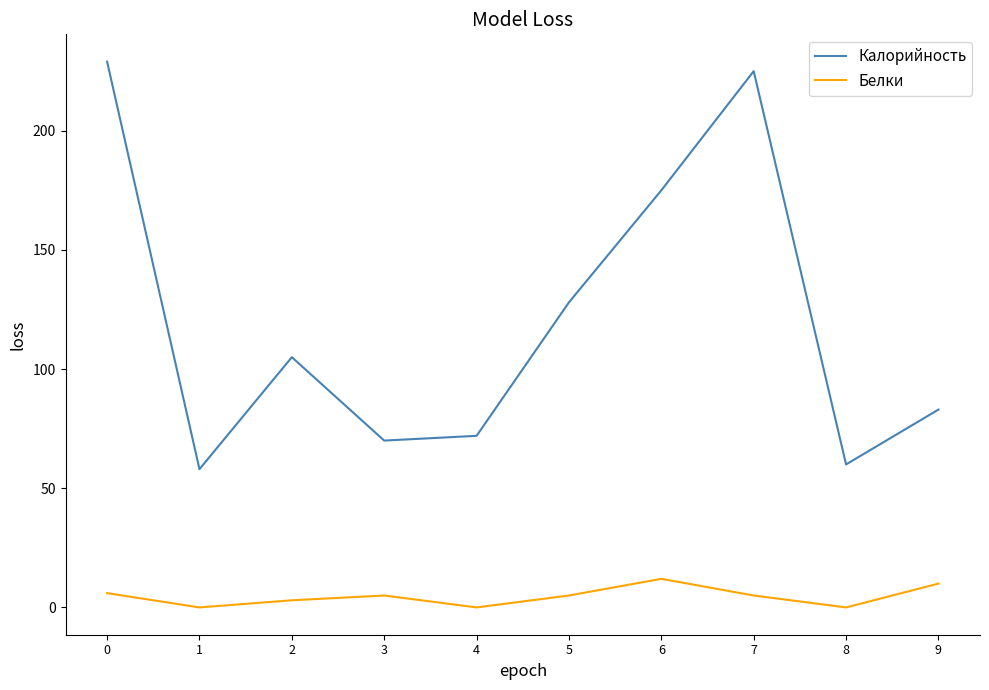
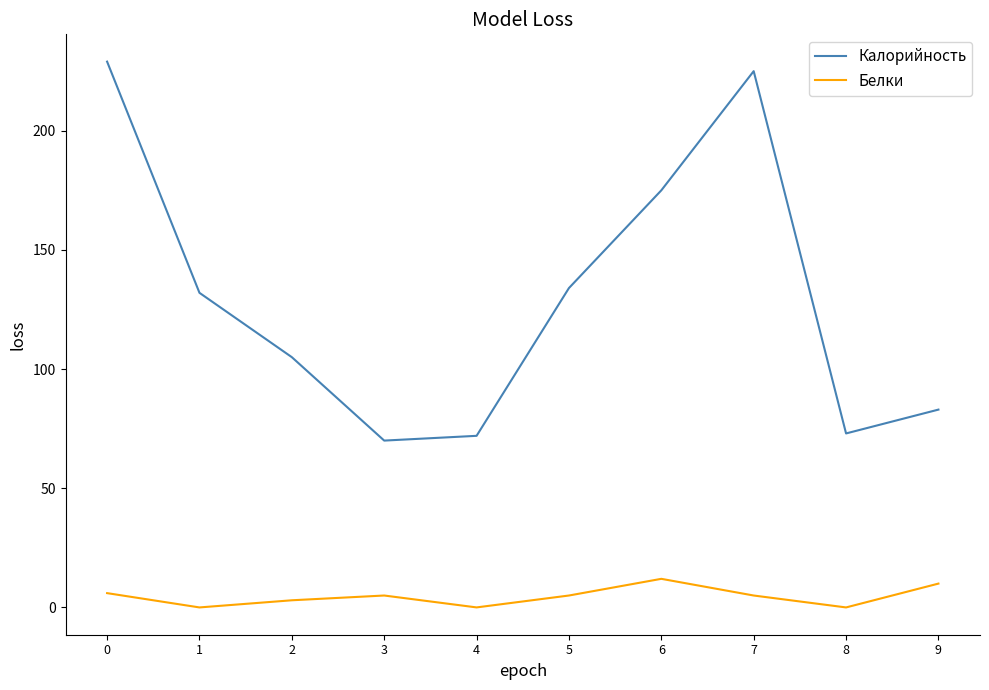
  {
    "Калорийность": {
      "0": 229,
-     "1": 58,
+     "1": 132,
      "2": 105,
      "3": 70,
      "4": 72,
-     "5": 128,
+     "5": 134,
      "6": 175,
      "7": 225,
-     "8": 60,
+     "8": 73,
      "9": 83
    },
    "Белки": {
      "0": 6,
      "1": 0,
      "2": 3,
      "3": 5,
      "4": 0,
      "5": 5,
      "6": 12,
      "7": 5,
      "8": 0,
      "9": 10
    }
  }
